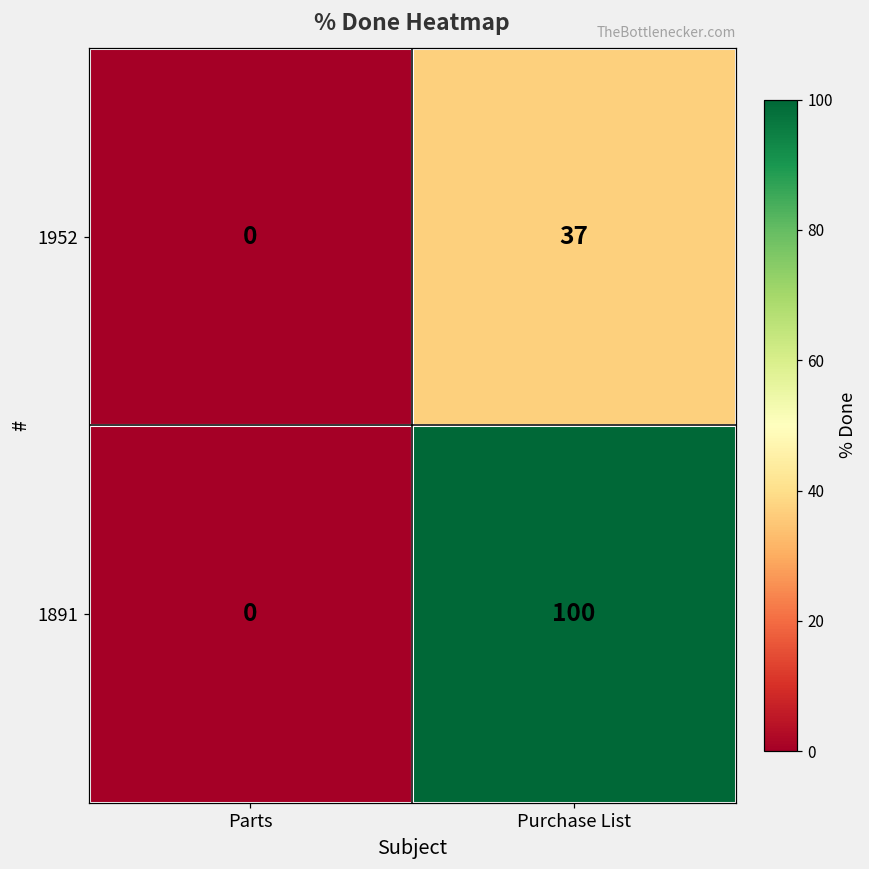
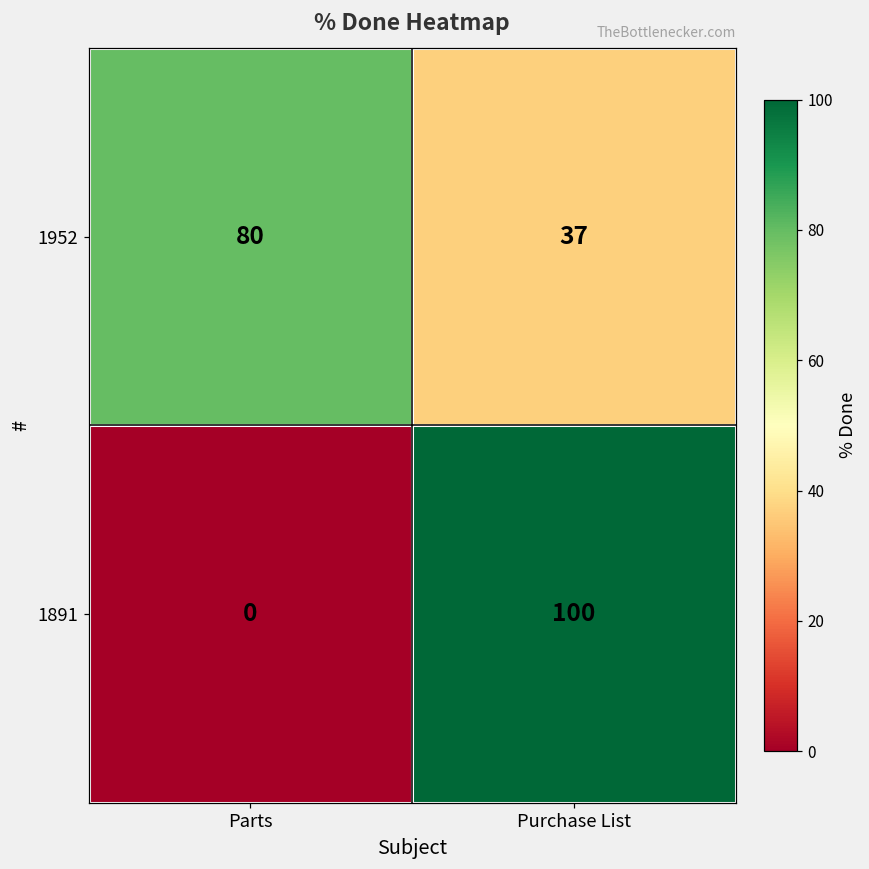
  {
    "1952": {
-     "Parts": 0,
+     "Parts": 80,
      "Purchase List": 37
    },
    "1891": {
      "Parts": 0,
      "Purchase List": 100
    }
  }
